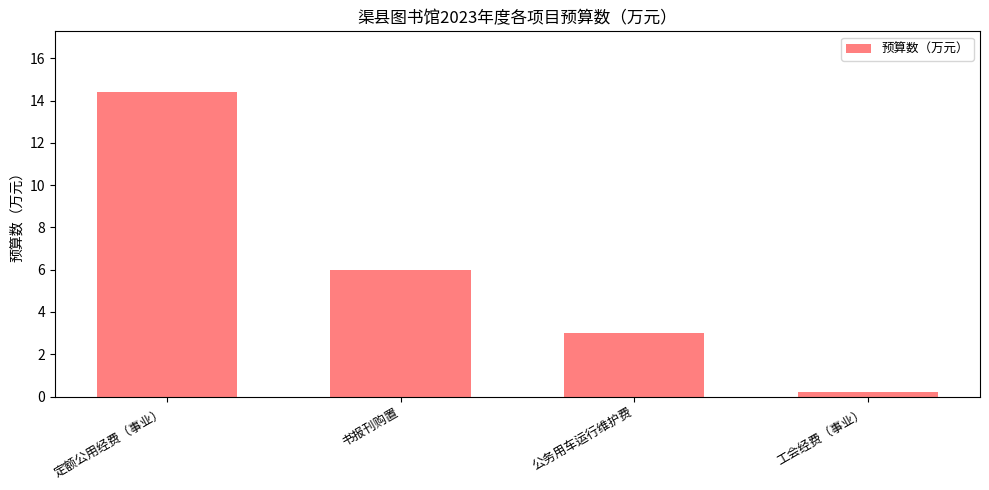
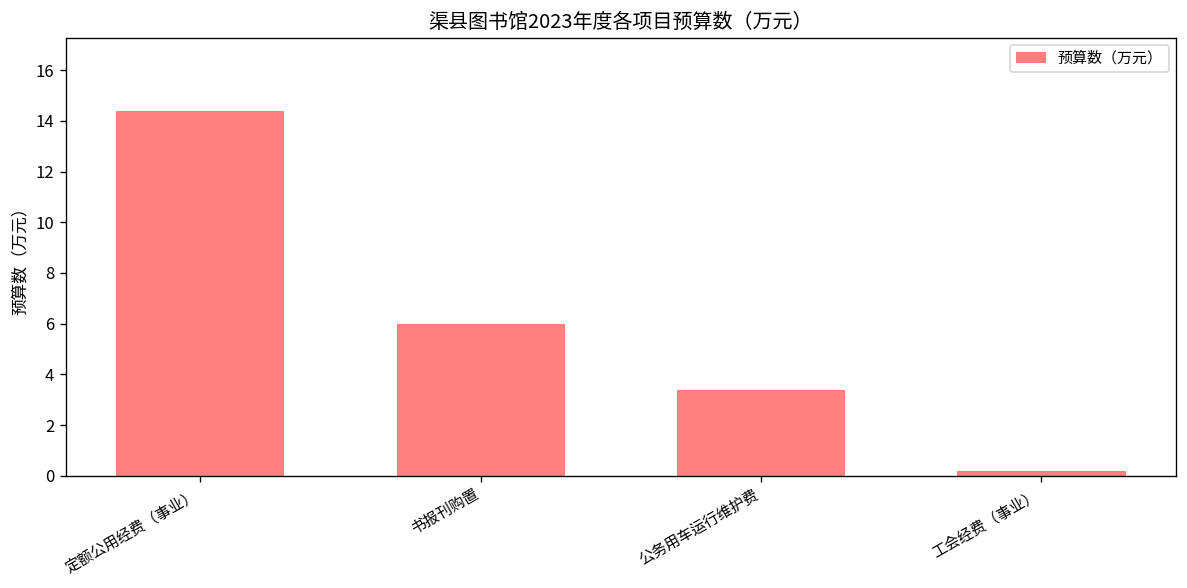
  {
    "定额公用经费（事业）": 14.4,
    "书报刊购置": 6.0,
-   "公务用车运行维护费": 3.0,
+   "公务用车运行维护费": 3.4,
    "工会经费（事业）": 0.2
  }
